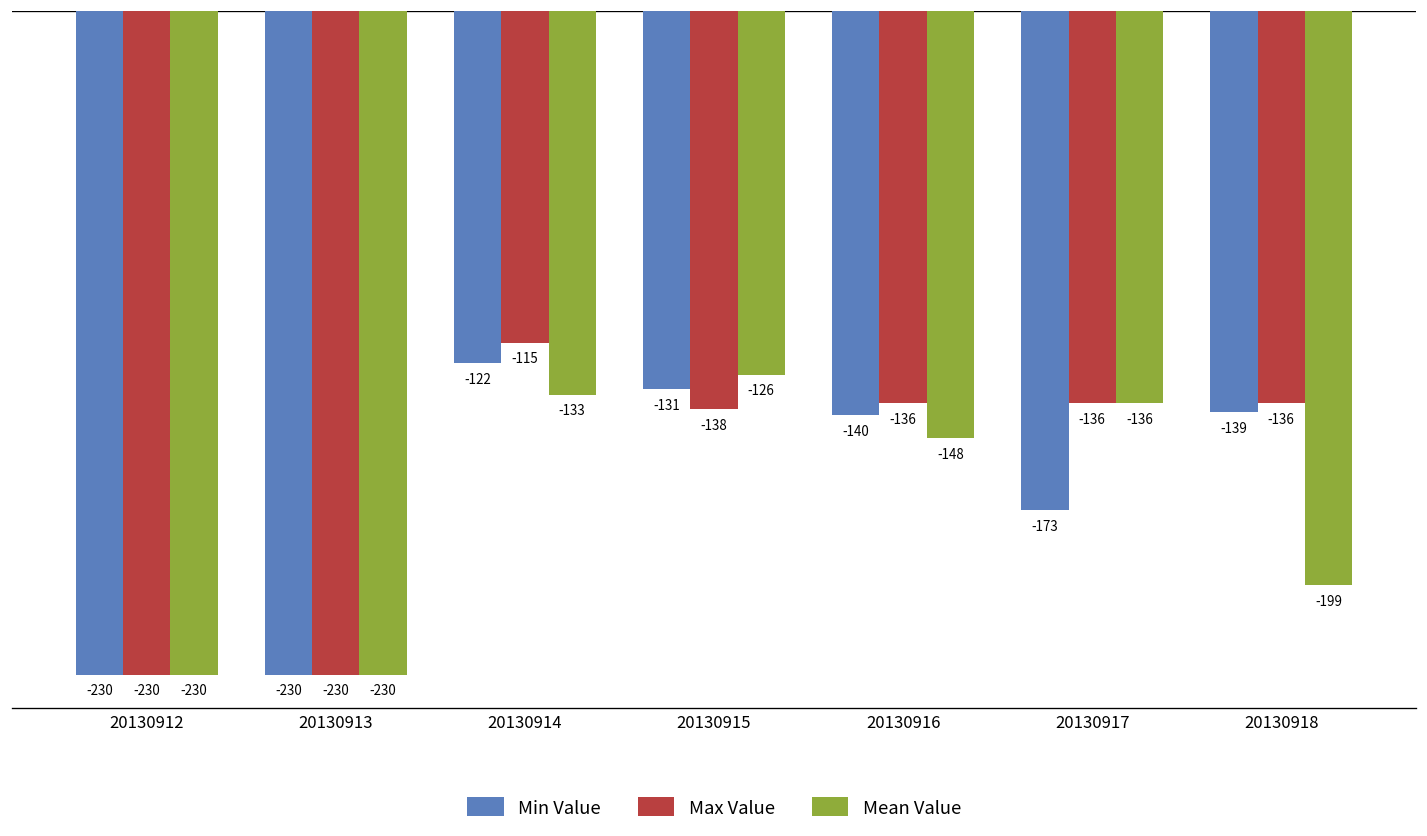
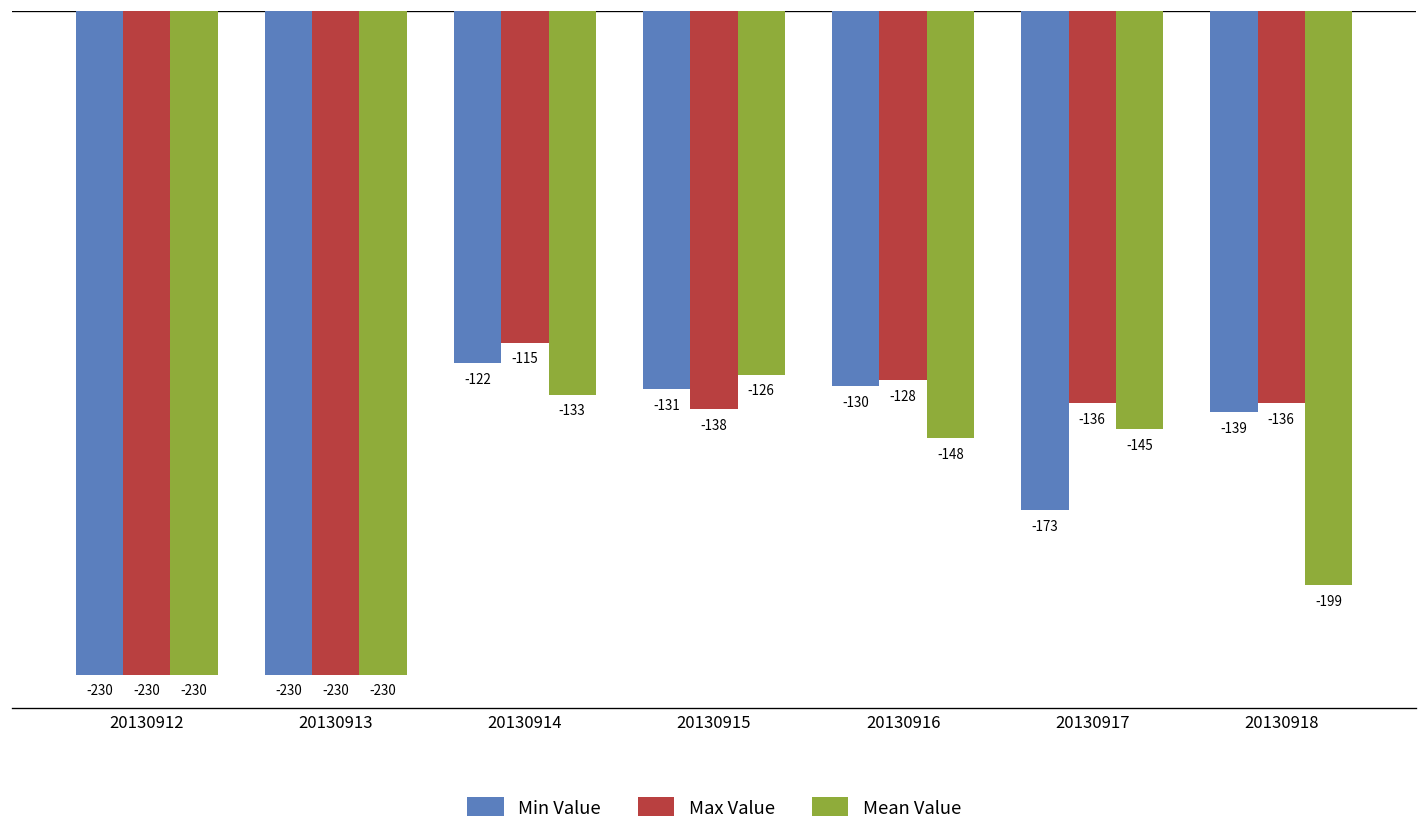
  {
    "Min Value": {
      "20130912": -230,
      "20130913": -230,
      "20130914": -122,
      "20130915": -131,
-     "20130916": -140,
+     "20130916": -130,
      "20130917": -173,
      "20130918": -139
    },
    "Max Value": {
      "20130912": -230,
      "20130913": -230,
      "20130914": -115,
      "20130915": -138,
-     "20130916": -136,
+     "20130916": -128,
      "20130917": -136,
      "20130918": -136
    },
    "Mean Value": {
      "20130912": -230,
      "20130913": -230,
      "20130914": -133,
      "20130915": -126,
      "20130916": -148,
-     "20130917": -136,
+     "20130917": -145,
      "20130918": -199
    }
  }
